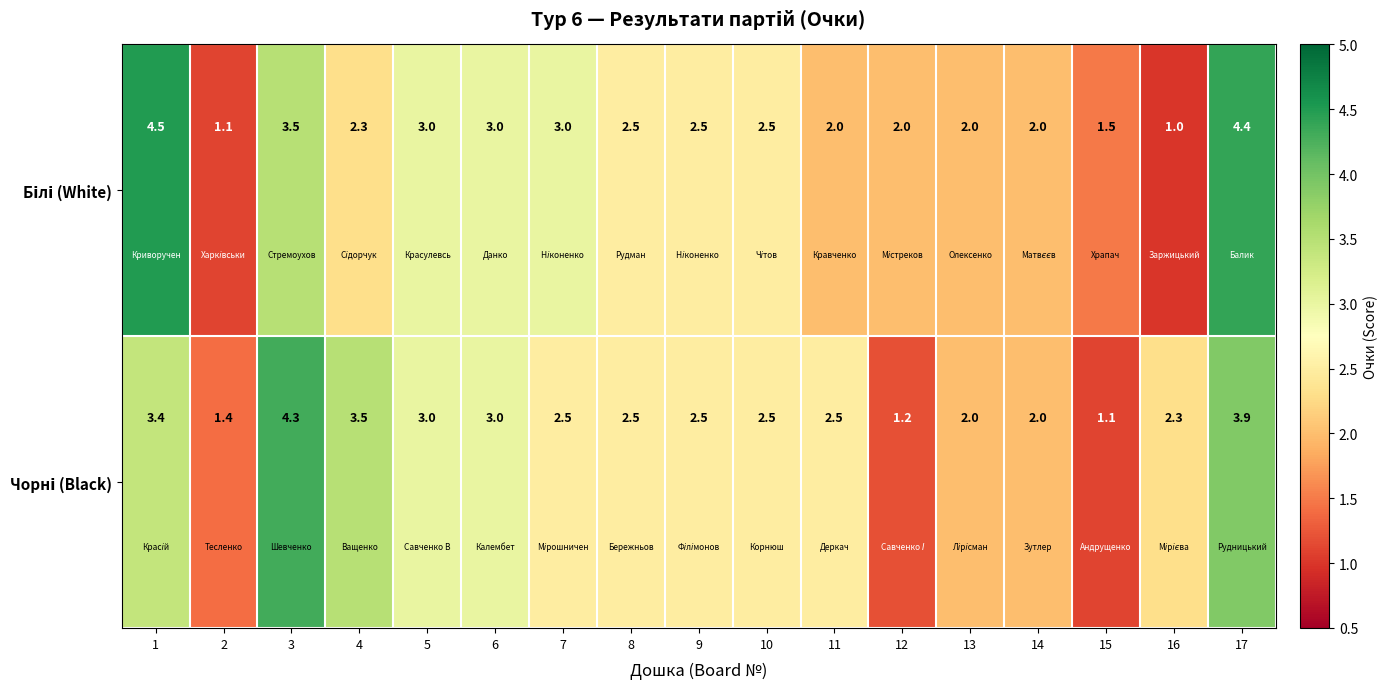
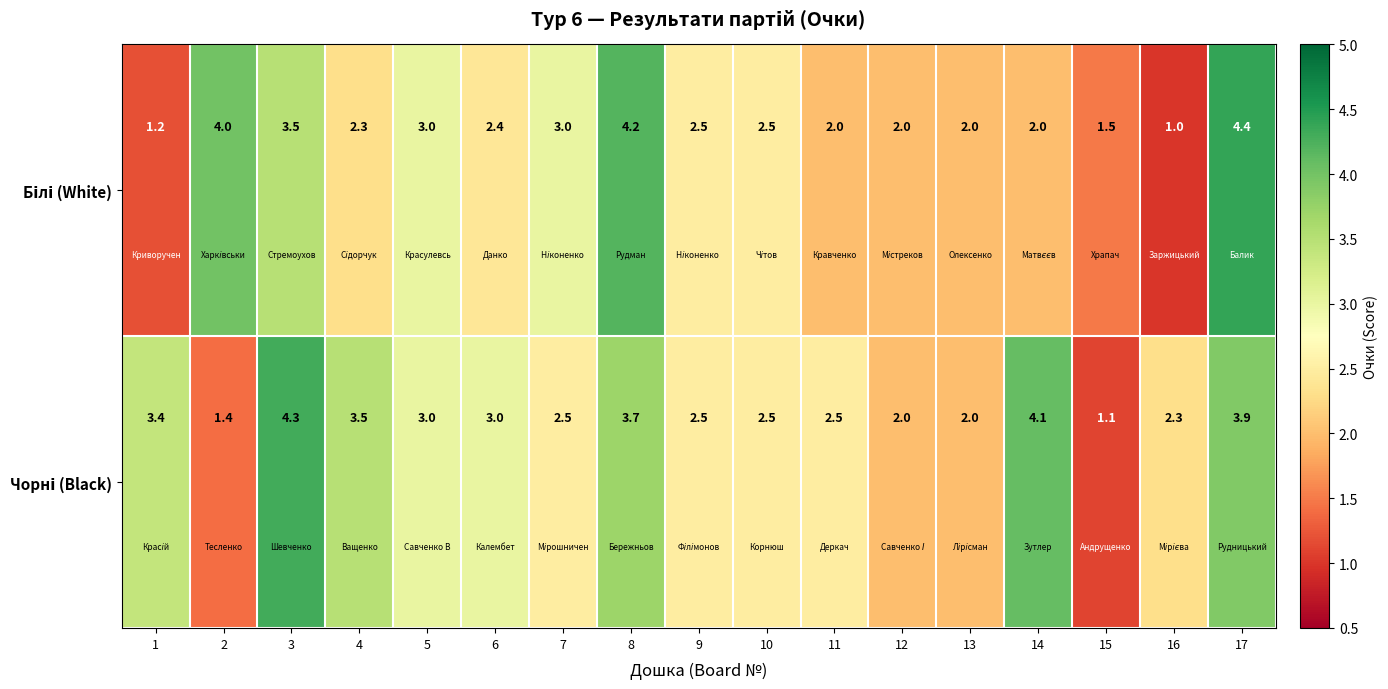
  {
    "Білі (White)": {
-     "1": 4.5,
-     "2": 1.1,
-     "6": 3.0,
-     "8": 2.5
+     "1": 1.2,
+     "2": 4.0,
+     "6": 2.4,
+     "8": 4.2
    },
    "Чорні (Black)": {
-     "8": 2.5,
-     "12": 1.2,
-     "14": 2.0
+     "8": 3.7,
+     "12": 2.0,
+     "14": 4.1
    }
  }
